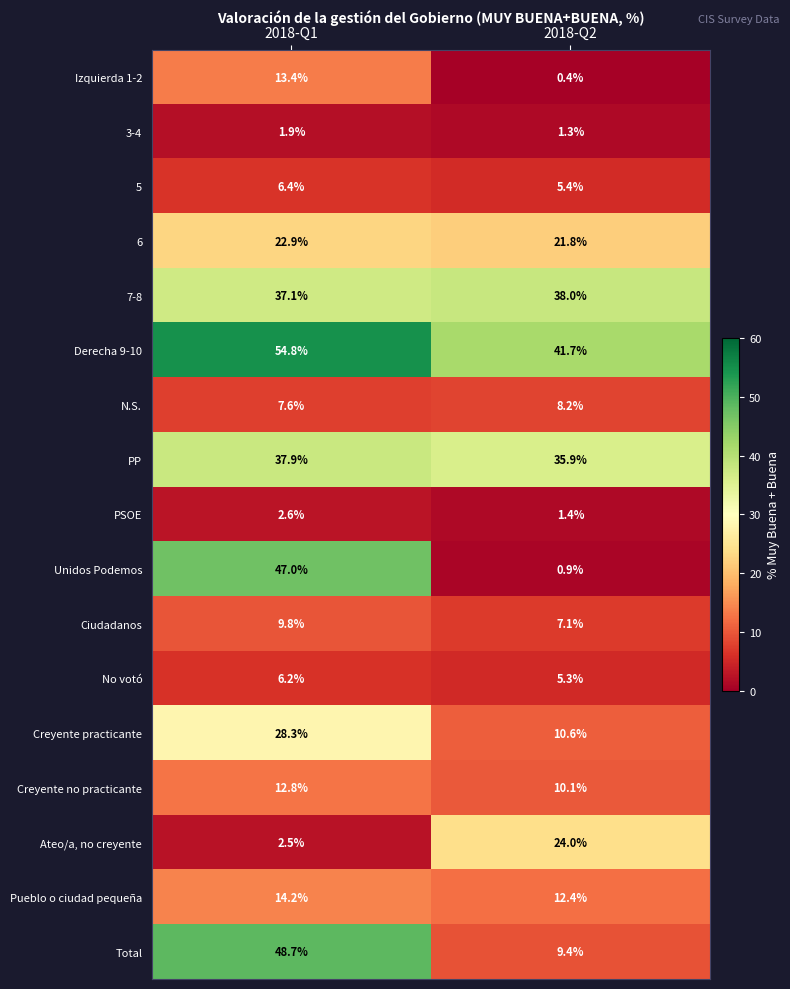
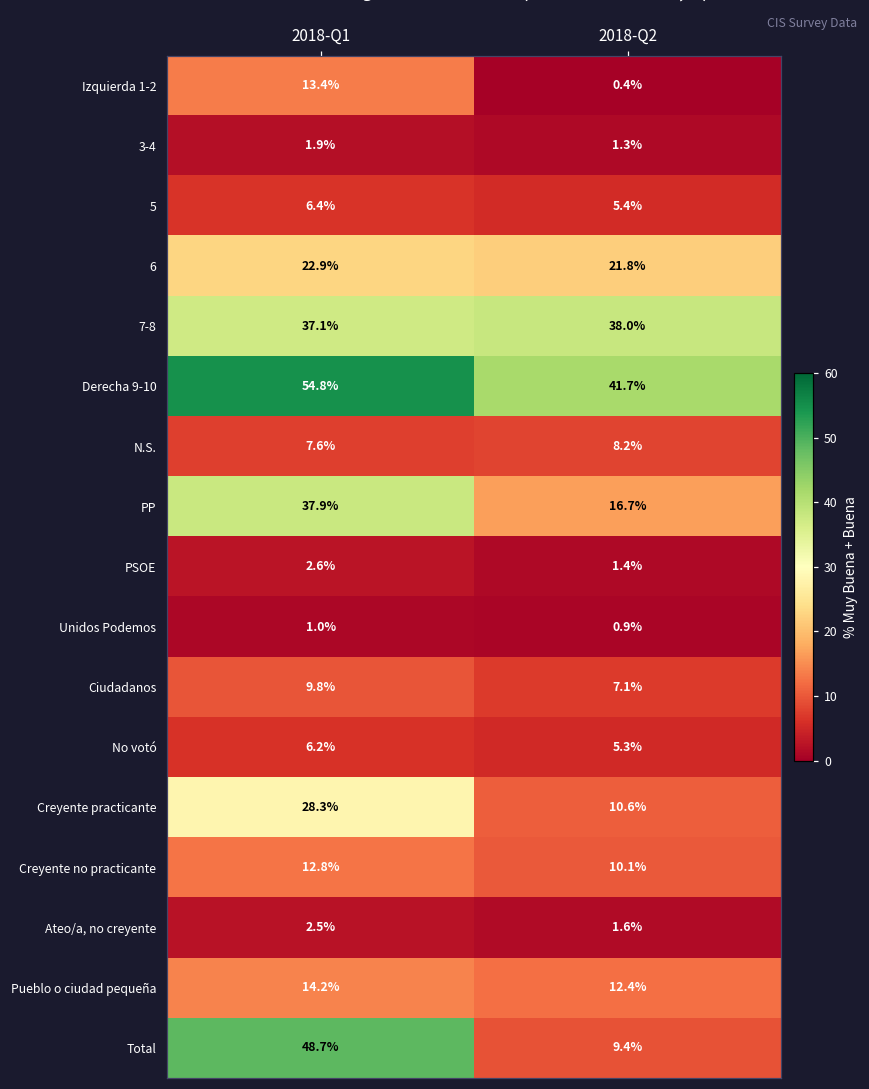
  {
    "Izquierda 1-2": {
      "2018-Q1": "13.4%",
      "2018-Q2": "0.4%"
    },
    "3-4": {
      "2018-Q1": "1.9%",
      "2018-Q2": "1.3%"
    },
    "5": {
      "2018-Q1": "6.4%",
      "2018-Q2": "5.4%"
    },
    "6": {
      "2018-Q1": "22.9%",
      "2018-Q2": "21.8%"
    },
    "7-8": {
      "2018-Q1": "37.1%",
      "2018-Q2": "38.0%"
    },
    "Derecha 9-10": {
      "2018-Q1": "54.8%",
      "2018-Q2": "41.7%"
    },
    "N.S.": {
      "2018-Q1": "7.6%",
      "2018-Q2": "8.2%"
    },
    "PP": {
      "2018-Q1": "37.9%",
-     "2018-Q2": "35.9%"
+     "2018-Q2": "16.7%"
    },
    "PSOE": {
      "2018-Q1": "2.6%",
      "2018-Q2": "1.4%"
    },
    "Unidos Podemos": {
-     "2018-Q1": "47.0%",
+     "2018-Q1": "1.0%",
      "2018-Q2": "0.9%"
    },
    "Ciudadanos": {
      "2018-Q1": "9.8%",
      "2018-Q2": "7.1%"
    },
    "No votó": {
      "2018-Q1": "6.2%",
      "2018-Q2": "5.3%"
    },
    "Creyente practicante": {
      "2018-Q1": "28.3%",
      "2018-Q2": "10.6%"
    },
    "Creyente no practicante": {
      "2018-Q1": "12.8%",
      "2018-Q2": "10.1%"
    },
    "Ateo/a, no creyente": {
      "2018-Q1": "2.5%",
-     "2018-Q2": "24.0%"
+     "2018-Q2": "1.6%"
    },
    "Pueblo o ciudad pequeña": {
      "2018-Q1": "14.2%",
      "2018-Q2": "12.4%"
    },
    "Total": {
      "2018-Q1": "48.7%",
      "2018-Q2": "9.4%"
    }
  }
